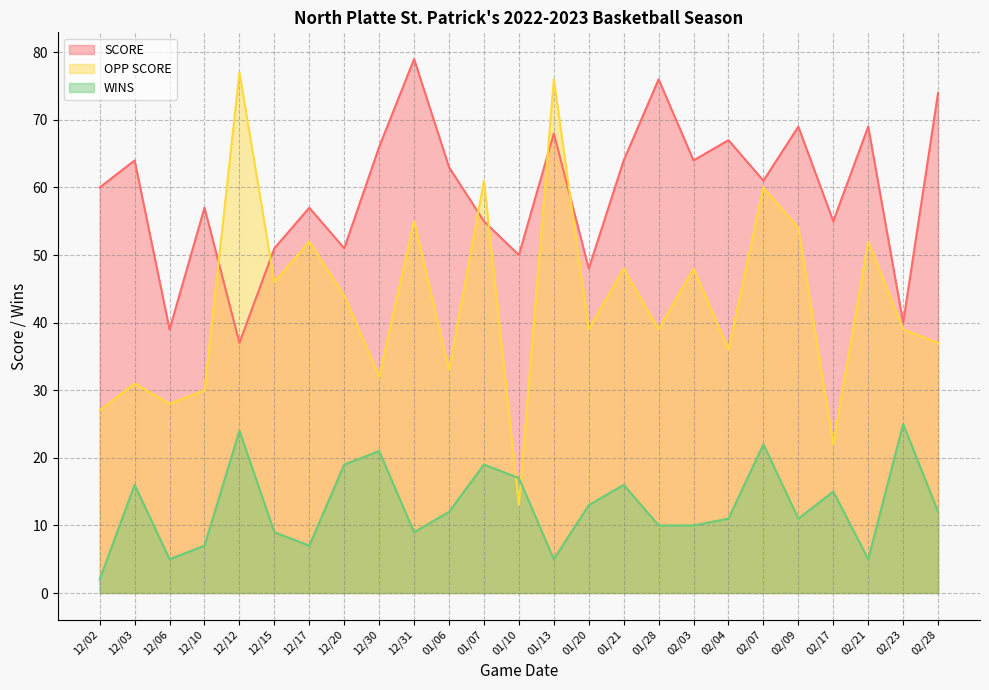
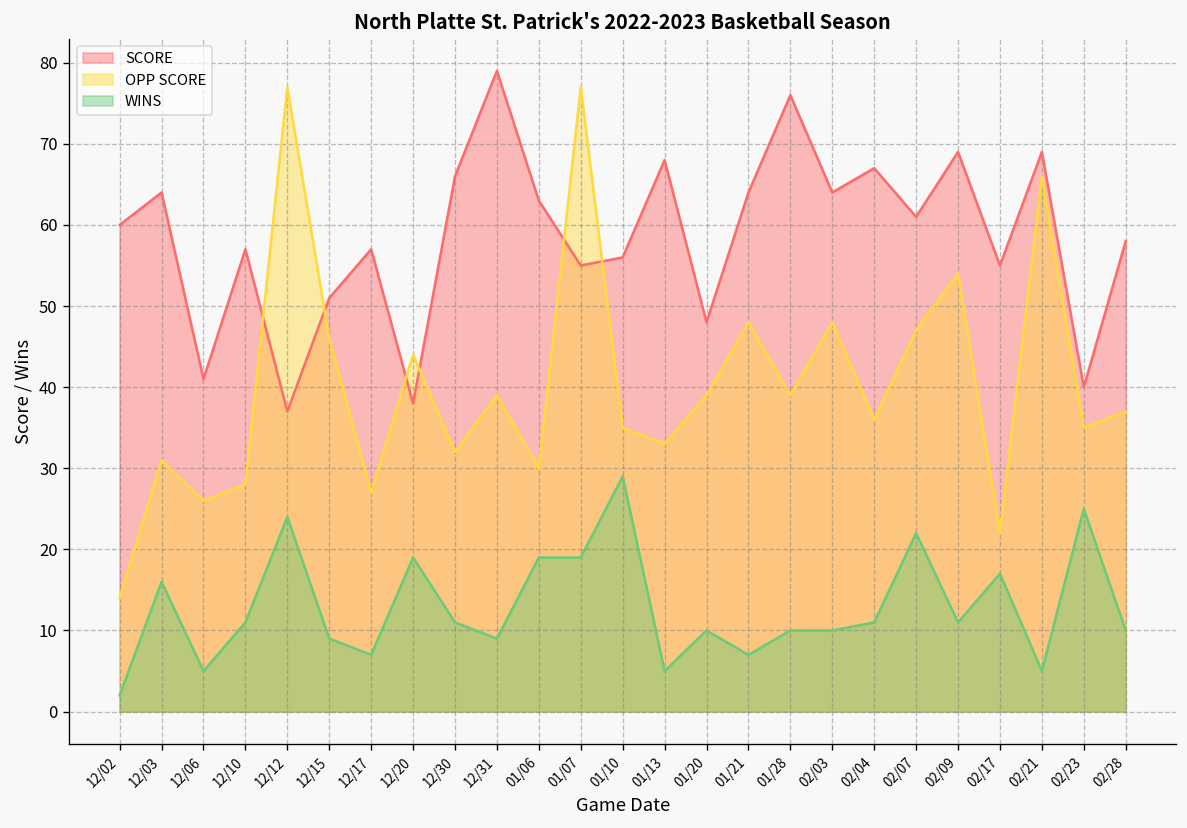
  {
    "SCORE": {
      "12/02": 60,
      "12/03": 64,
-     "12/06": 39,
+     "12/06": 41,
      "12/10": 57,
      "12/12": 37,
      "12/15": 51,
      "12/17": 57,
-     "12/20": 51,
+     "12/20": 38,
      "12/30": 66,
      "12/31": 79,
      "01/06": 63,
      "01/07": 55,
-     "01/10": 50,
+     "01/10": 56,
      "01/13": 68,
      "01/20": 48,
      "01/21": 64,
      "01/28": 76,
      "02/03": 64,
      "02/04": 67,
      "02/07": 61,
      "02/09": 69,
      "02/17": 55,
      "02/21": 69,
      "02/23": 40,
-     "02/28": 74
+     "02/28": 58
    },
    "OPP SCORE": {
-     "12/02": 27,
+     "12/02": 14,
      "12/03": 31,
-     "12/06": 28,
-     "12/10": 30,
+     "12/06": 26,
+     "12/10": 28,
      "12/12": 77,
      "12/15": 46,
-     "12/17": 52,
+     "12/17": 27,
      "12/20": 44,
      "12/30": 32,
-     "12/31": 55,
-     "01/06": 33,
-     "01/07": 61,
-     "01/10": 13,
-     "01/13": 76,
+     "12/31": 39,
+     "01/06": 30,
+     "01/07": 77,
+     "01/10": 35,
+     "01/13": 33,
      "01/20": 39,
      "01/21": 48,
      "01/28": 39,
      "02/03": 48,
      "02/04": 36,
-     "02/07": 60,
+     "02/07": 47,
      "02/09": 54,
      "02/17": 22,
-     "02/21": 52,
-     "02/23": 39,
+     "02/21": 66,
+     "02/23": 35,
      "02/28": 37
    },
    "WINS": {
      "12/02": 2,
      "12/03": 16,
      "12/06": 5,
-     "12/10": 7,
+     "12/10": 11,
      "12/12": 24,
      "12/15": 9,
      "12/17": 7,
      "12/20": 19,
-     "12/30": 21,
+     "12/30": 11,
      "12/31": 9,
-     "01/06": 12,
+     "01/06": 19,
      "01/07": 19,
-     "01/10": 17,
+     "01/10": 29,
      "01/13": 5,
-     "01/20": 13,
-     "01/21": 16,
+     "01/20": 10,
+     "01/21": 7,
      "01/28": 10,
      "02/03": 10,
      "02/04": 11,
      "02/07": 22,
      "02/09": 11,
-     "02/17": 15,
+     "02/17": 17,
      "02/21": 5,
      "02/23": 25,
-     "02/28": 12
+     "02/28": 10
    }
  }
